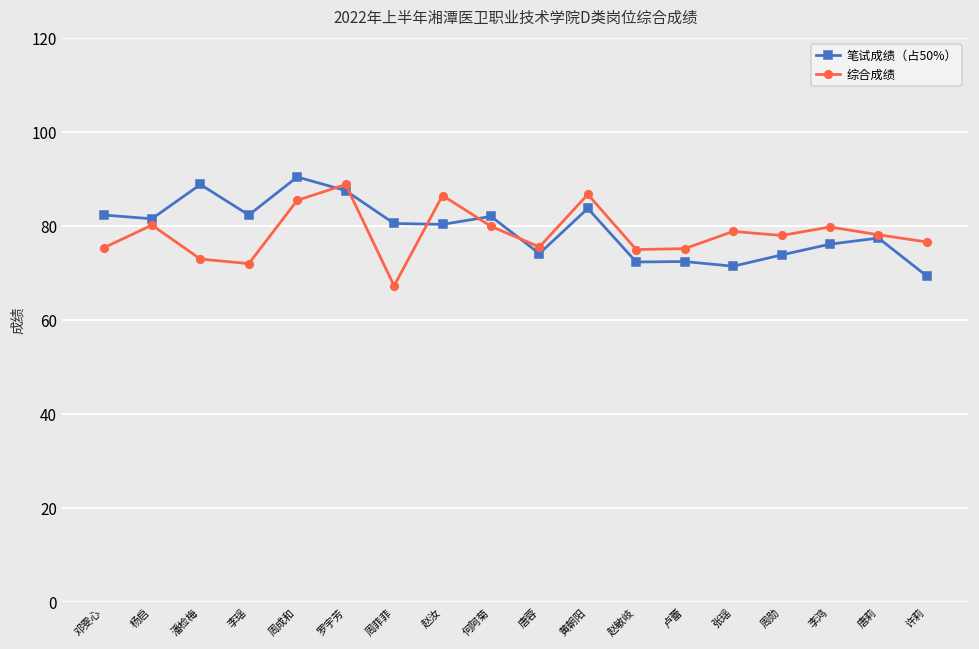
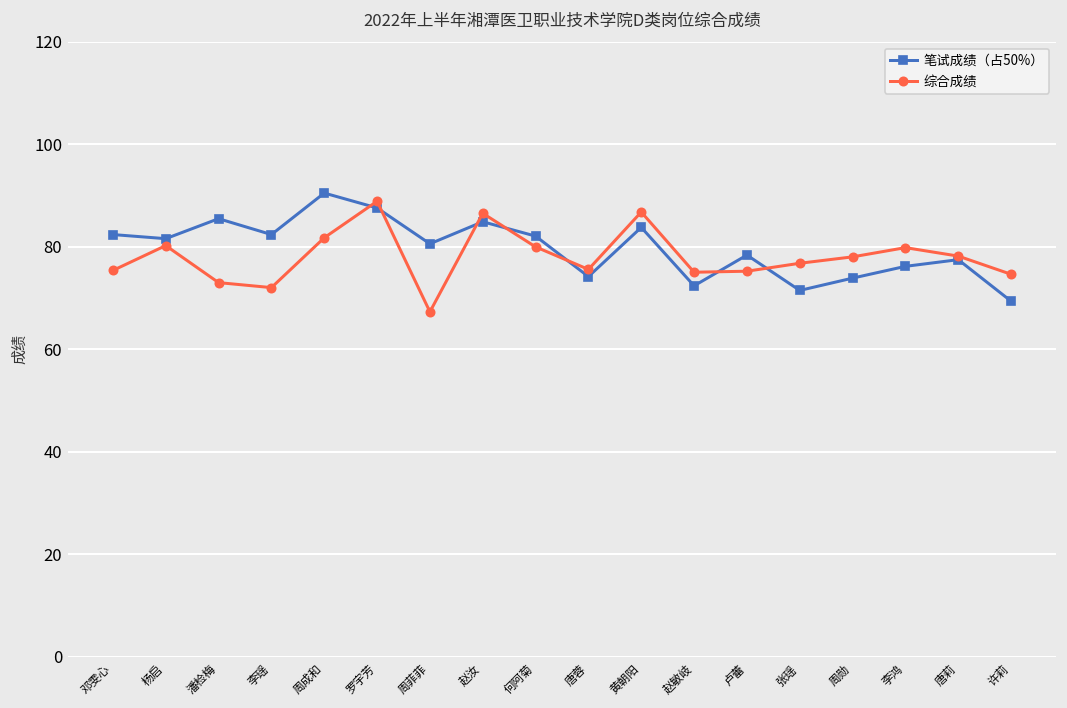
  {
    "笔试成绩（占50%）": {
      "邓雯心": 82,
      "杨启": 82,
-     "潘检梅": 89,
+     "潘检梅": 86,
      "李瑶": 82,
      "周成和": 91,
      "罗宇芳": 88,
      "周菲菲": 81,
-     "赵汝": 80,
+     "赵汝": 85,
      "何阿菊": 82,
      "唐蓉": 74,
      "黄朝阳": 84,
      "赵敏岐": 72,
-     "卢蕾": 73,
+     "卢蕾": 78,
      "张瑶": 72,
      "周勋": 74,
      "李鸿": 76,
      "唐莉": 78,
      "许莉": 69
    },
    "综合成绩": {
      "邓雯心": 75,
      "杨启": 80,
      "潘检梅": 73,
      "李瑶": 72,
-     "周成和": 86,
+     "周成和": 82,
      "罗宇芳": 89,
      "周菲菲": 67,
      "赵汝": 87,
      "何阿菊": 80,
      "唐蓉": 76,
      "黄朝阳": 87,
      "赵敏岐": 75,
      "卢蕾": 75,
-     "张瑶": 79,
+     "张瑶": 77,
      "周勋": 78,
      "李鸿": 80,
      "唐莉": 78,
-     "许莉": 77
+     "许莉": 75
    }
  }
